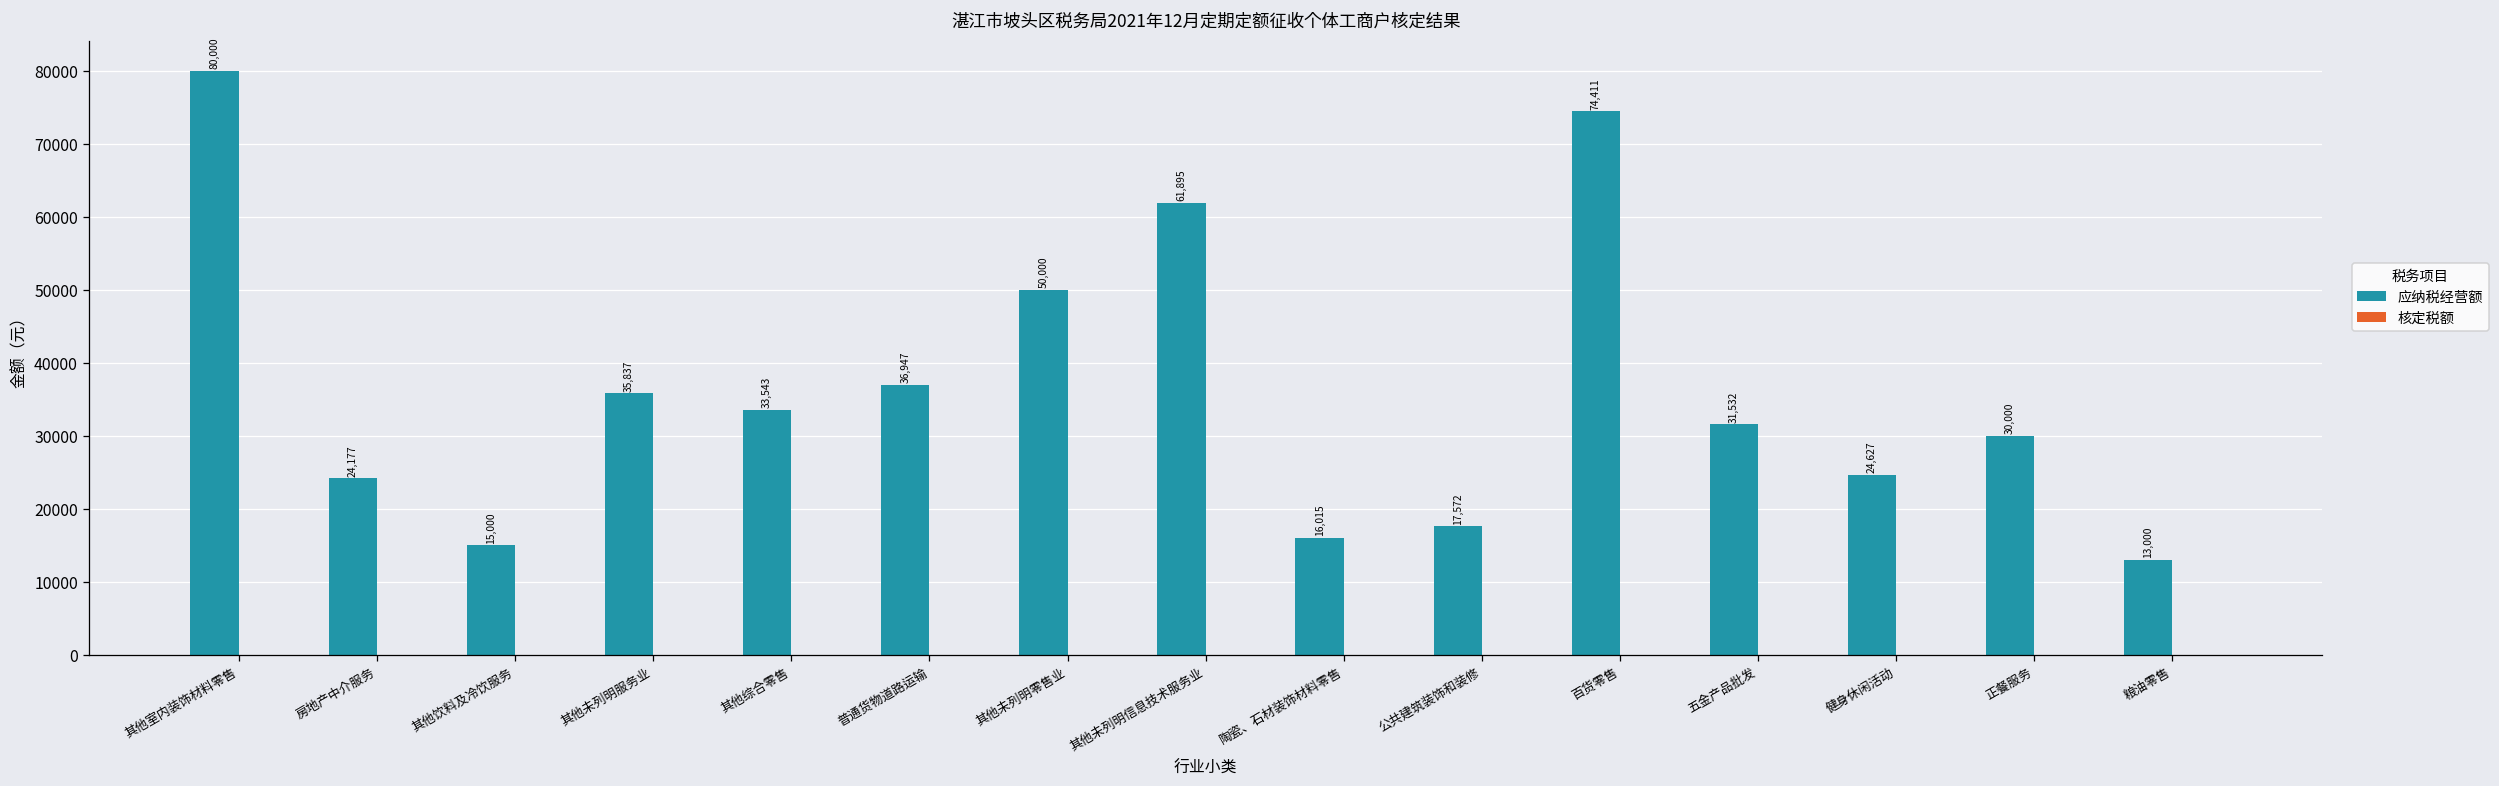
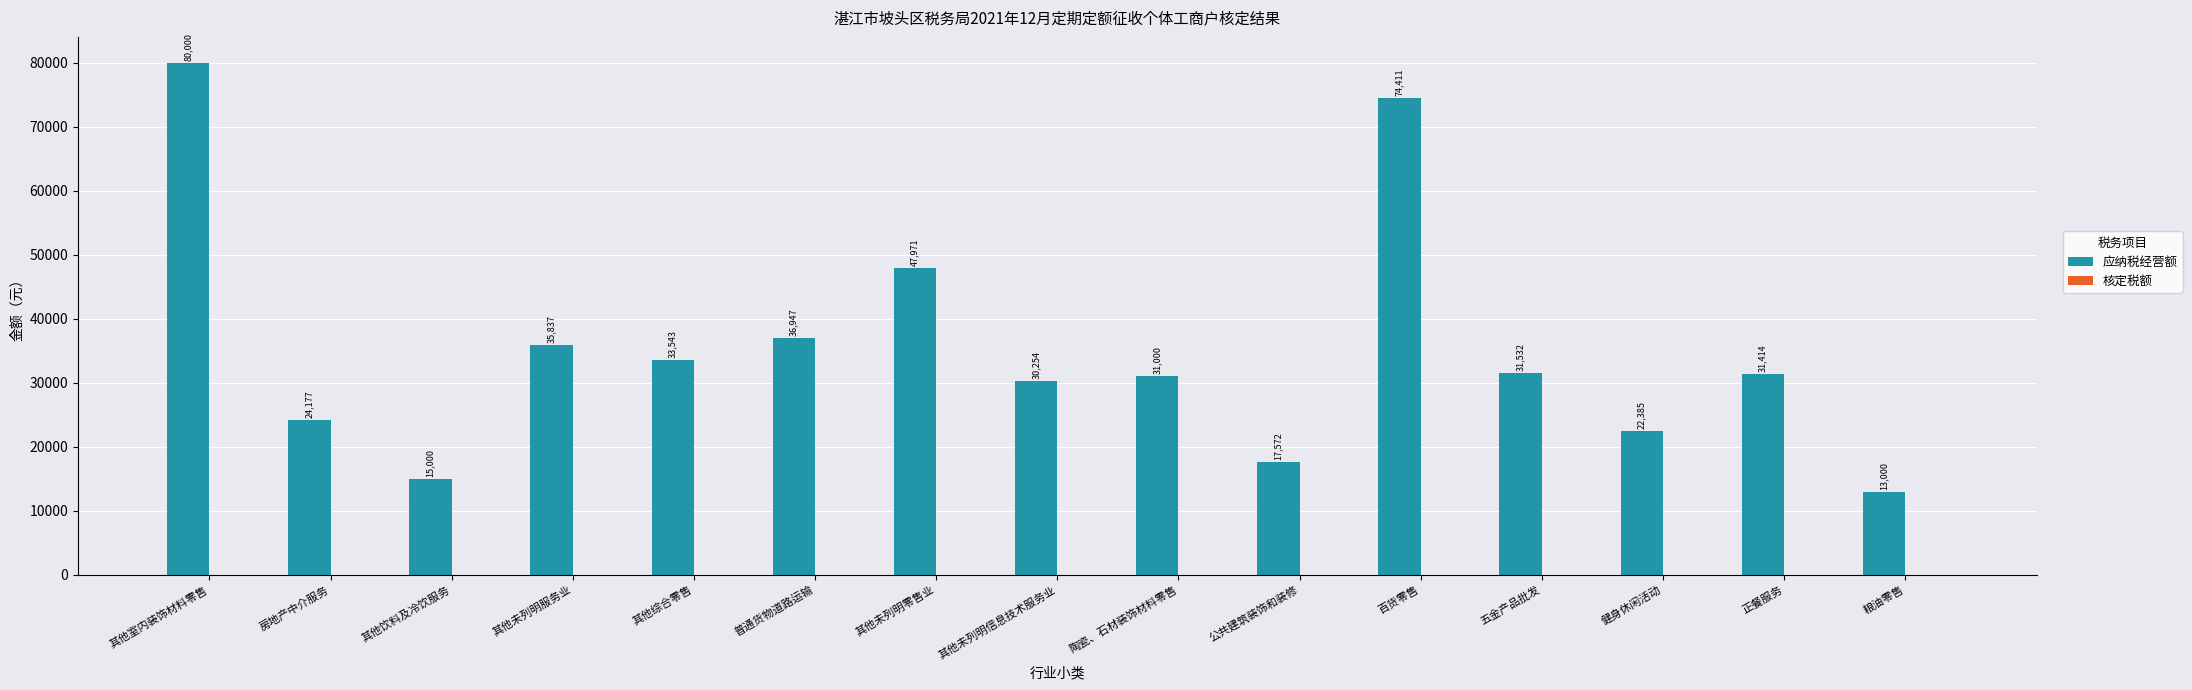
  {
    "应纳税经营额": {
      "其他室内装饰材料零售": "80,000",
      "房地产中介服务": "24,177",
      "其他饮料及冷饮服务": "15,000",
      "其他未列明服务业": "35,837",
      "其他综合零售": "33,543",
      "普通货物道路运输": "36,947",
-     "其他未列明零售业": "50,000",
-     "其他未列明信息技术服务业": "61,895",
-     "陶瓷、石材装饰材料零售": "16,015",
+     "其他未列明零售业": "47,971",
+     "其他未列明信息技术服务业": "30,254",
+     "陶瓷、石材装饰材料零售": "31,000",
      "公共建筑装饰和装修": "17,572",
      "百货零售": "74,411",
      "五金产品批发": "31,532",
-     "健身休闲活动": "24,627",
-     "正餐服务": "30,000",
+     "健身休闲活动": "22,385",
+     "正餐服务": "31,414",
      "粮油零售": "13,000"
    },
    "核定税额": {
      "其他室内装饰材料零售": "0",
      "房地产中介服务": "0",
      "其他饮料及冷饮服务": "0",
      "其他未列明服务业": "0",
      "其他综合零售": "0",
      "普通货物道路运输": "0",
      "其他未列明零售业": "0",
      "其他未列明信息技术服务业": "0",
      "陶瓷、石材装饰材料零售": "0",
      "公共建筑装饰和装修": "0",
      "百货零售": "0",
      "五金产品批发": "0",
      "健身休闲活动": "0",
      "正餐服务": "0",
      "粮油零售": "0"
    }
  }
